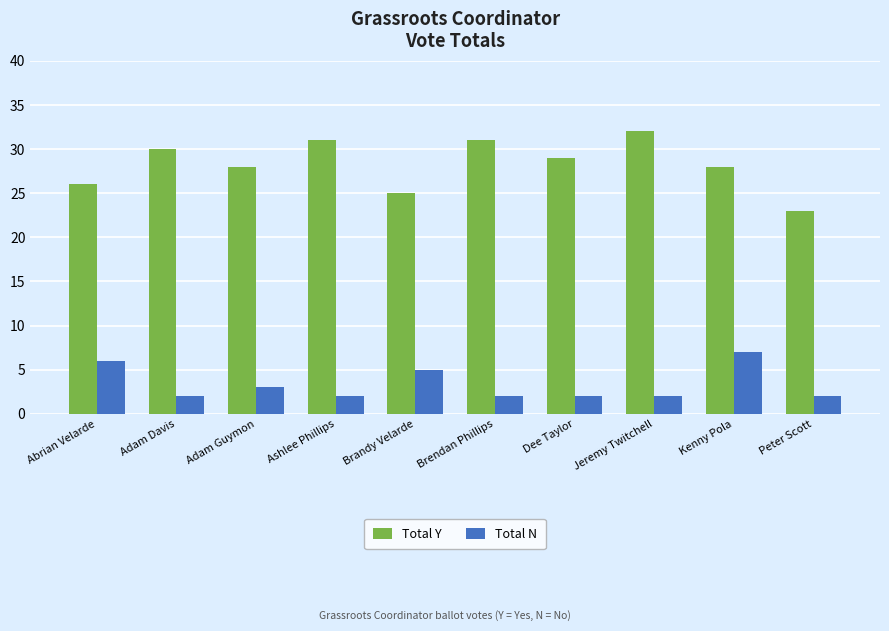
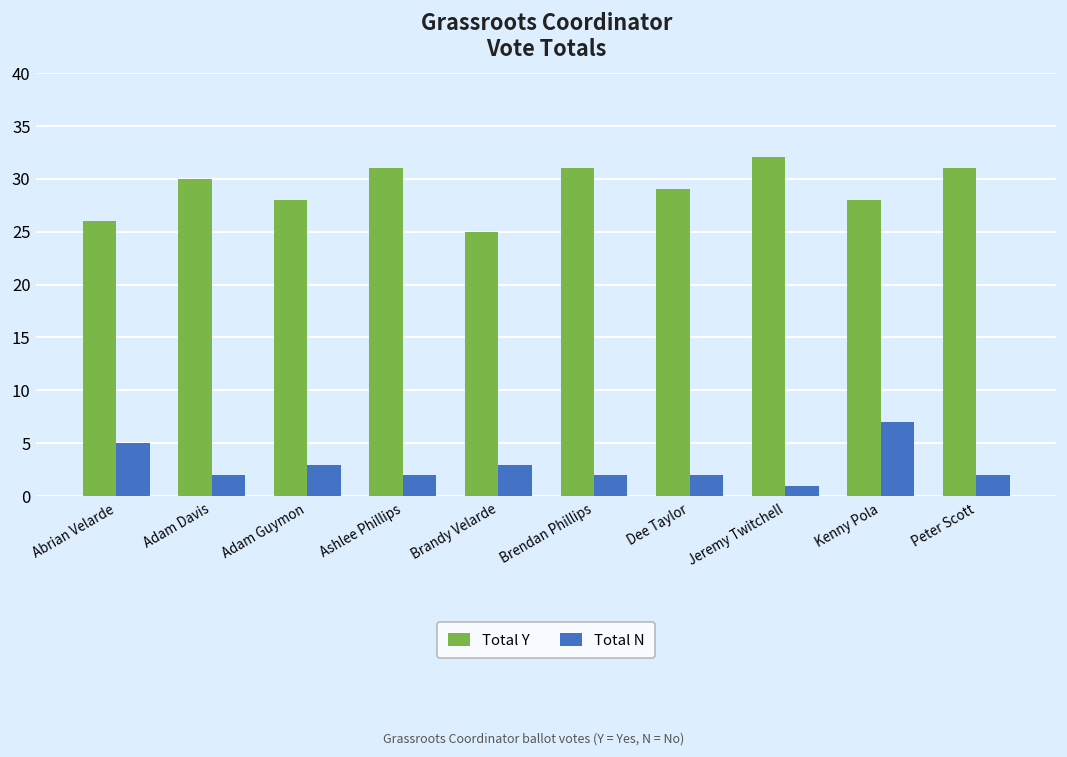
  {
    "Total Y": {
      "Abrian Velarde": 26,
      "Adam Davis": 30,
      "Adam Guymon": 28,
      "Ashlee Phillips": 31,
      "Brandy Velarde": 25,
      "Brendan Phillips": 31,
      "Dee Taylor": 29,
      "Jeremy Twitchell": 32,
      "Kenny Pola": 28,
-     "Peter Scott": 23
+     "Peter Scott": 31
    },
    "Total N": {
-     "Abrian Velarde": 6,
+     "Abrian Velarde": 5,
      "Adam Davis": 2,
      "Adam Guymon": 3,
      "Ashlee Phillips": 2,
-     "Brandy Velarde": 5,
+     "Brandy Velarde": 3,
      "Brendan Phillips": 2,
      "Dee Taylor": 2,
-     "Jeremy Twitchell": 2,
+     "Jeremy Twitchell": 1,
      "Kenny Pola": 7,
      "Peter Scott": 2
    }
  }
